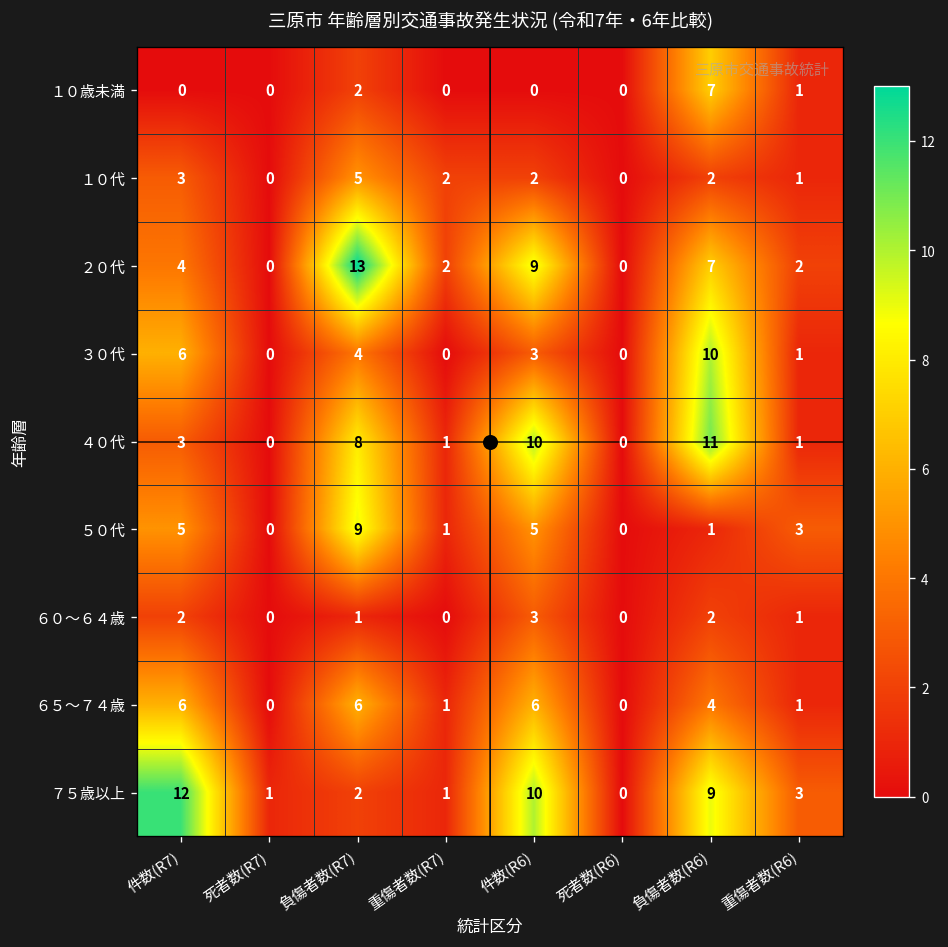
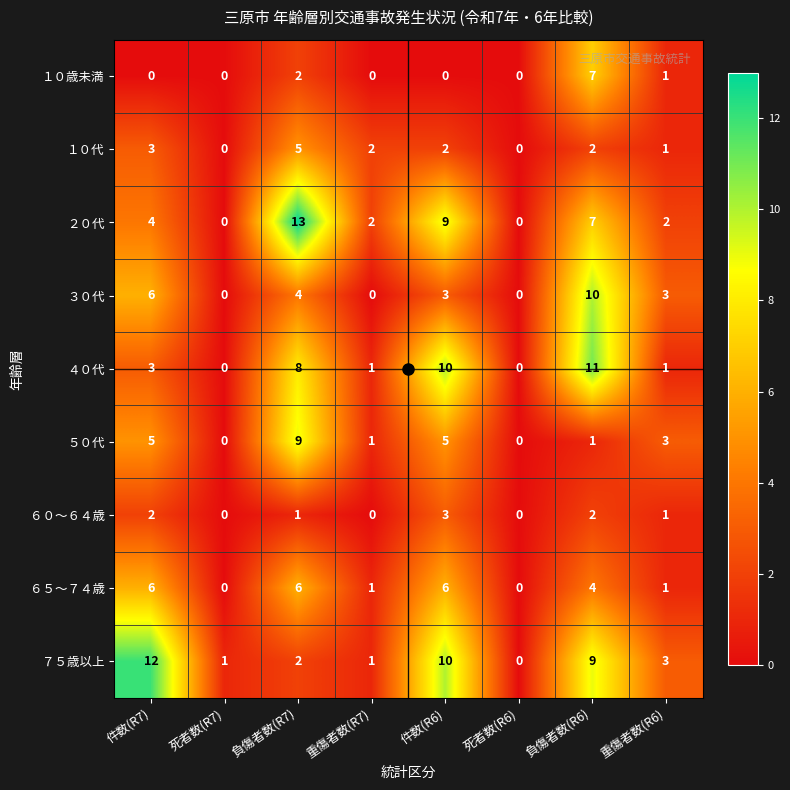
  {
    "１０歳未満": {
      "件数(R7)": 0,
      "死者数(R7)": 0,
      "負傷者数(R7)": 2,
      "重傷者数(R7)": 0,
      "件数(R6)": 0,
      "死者数(R6)": 0,
      "負傷者数(R6)": 7
    },
    "１０代": {
      "件数(R7)": 3,
      "死者数(R7)": 0,
      "負傷者数(R7)": 5,
      "重傷者数(R7)": 2,
      "件数(R6)": 2,
      "死者数(R6)": 0,
      "負傷者数(R6)": 2,
      "重傷者数(R6)": 1
    },
    "２０代": {
      "件数(R7)": 4,
      "死者数(R7)": 0,
      "負傷者数(R7)": 13,
      "重傷者数(R7)": 2,
      "件数(R6)": 9,
      "死者数(R6)": 0,
      "負傷者数(R6)": 7,
      "重傷者数(R6)": 2
    },
    "３０代": {
      "件数(R7)": 6,
      "死者数(R7)": 0,
      "負傷者数(R7)": 4,
      "重傷者数(R7)": 0,
      "件数(R6)": 3,
      "死者数(R6)": 0,
      "負傷者数(R6)": 10,
-     "重傷者数(R6)": 1
+     "重傷者数(R6)": 3
    },
    "４０代": {
      "件数(R7)": 3,
      "死者数(R7)": 0,
      "負傷者数(R7)": 8,
      "重傷者数(R7)": 1,
      "件数(R6)": 10,
      "死者数(R6)": 0,
      "負傷者数(R6)": 11,
      "重傷者数(R6)": 1
    },
    "５０代": {
      "件数(R7)": 5,
      "死者数(R7)": 0,
      "負傷者数(R7)": 9,
      "重傷者数(R7)": 1,
      "件数(R6)": 5,
      "死者数(R6)": 0,
      "負傷者数(R6)": 1,
      "重傷者数(R6)": 3
    },
    "６０～６４歳": {
      "件数(R7)": 2,
      "死者数(R7)": 0,
      "負傷者数(R7)": 1,
      "重傷者数(R7)": 0,
      "件数(R6)": 3,
      "死者数(R6)": 0,
      "負傷者数(R6)": 2,
      "重傷者数(R6)": 1
    },
    "６５～７４歳": {
      "件数(R7)": 6,
      "死者数(R7)": 0,
      "負傷者数(R7)": 6,
      "重傷者数(R7)": 1,
      "件数(R6)": 6,
      "死者数(R6)": 0,
      "負傷者数(R6)": 4,
      "重傷者数(R6)": 1
    },
    "７５歳以上": {
      "件数(R7)": 12,
      "死者数(R7)": 1,
      "負傷者数(R7)": 2,
      "重傷者数(R7)": 1,
      "件数(R6)": 10,
      "死者数(R6)": 0,
      "負傷者数(R6)": 9,
      "重傷者数(R6)": 3
    }
  }
